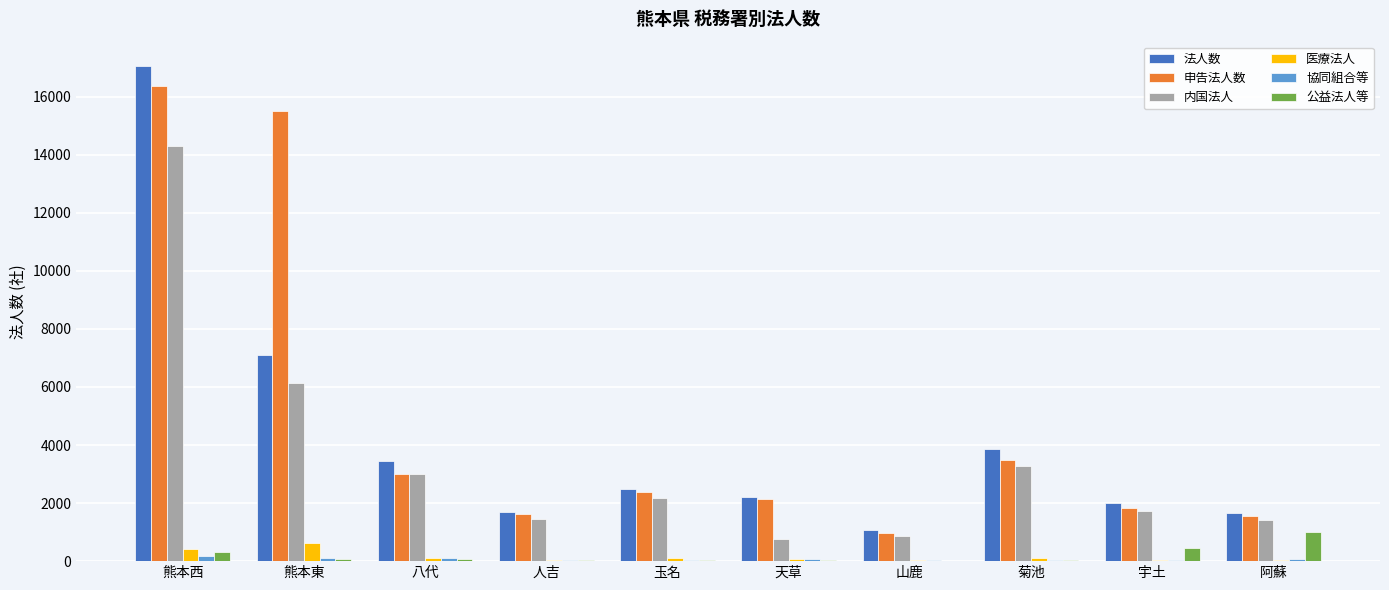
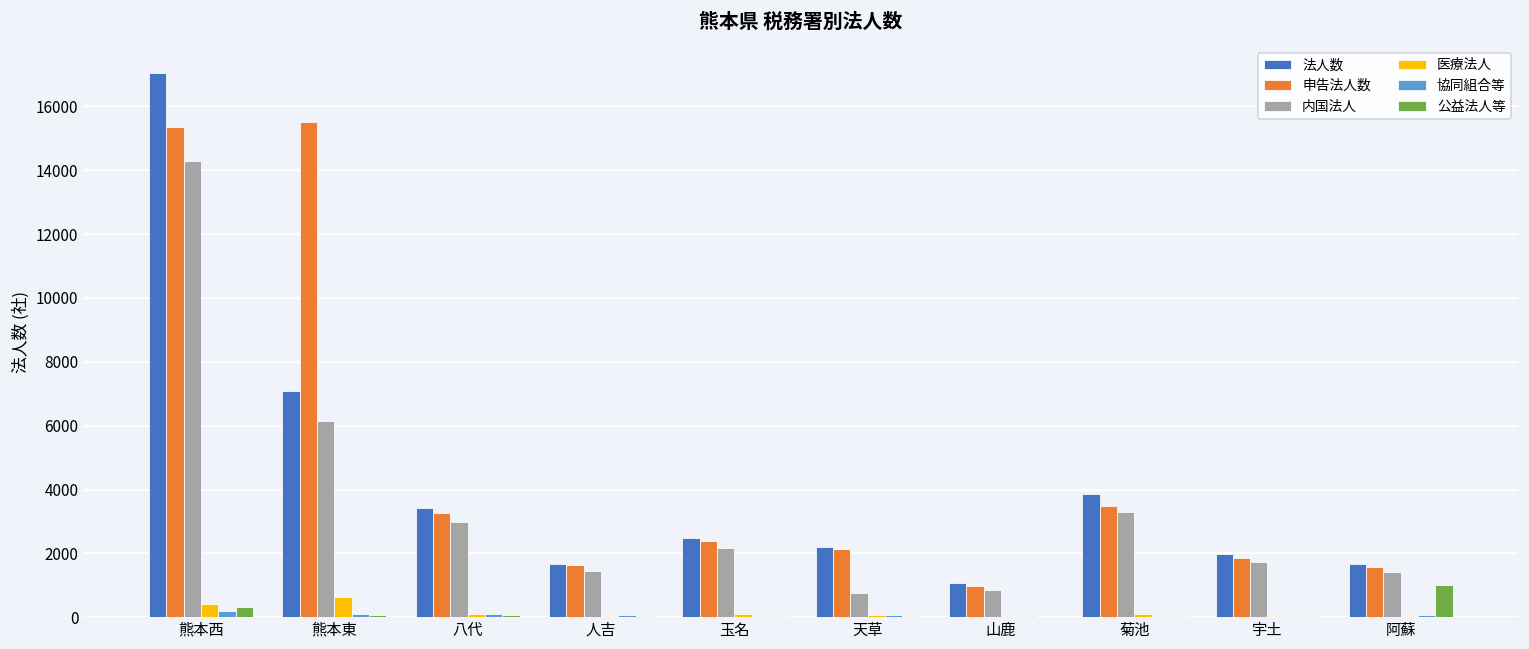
  {
    "申告法人数": {
-     "熊本西": 16400,
+     "熊本西": 15400,
      "熊本東": 15500,
-     "八代": 3000,
+     "八代": 3300,
      "人吉": 1600,
      "玉名": 2400,
      "天草": 2200,
      "山鹿": 1000,
      "菊池": 3500,
      "宇土": 1800,
      "阿蘇": 1600
    },
    "内国法人": {
      "熊本西": 14300,
      "熊本東": 6100,
      "八代": 3000,
      "人吉": 1500,
      "玉名": 2200,
      "天草": 800,
      "山鹿": 900,
      "菊池": 3300,
      "宇土": 1700,
      "阿蘇": 1400
    },
    "医療法人": {
      "熊本西": 400,
      "熊本東": 600,
      "八代": 100,
      "玉名": 100,
      "菊池": 100
    },
    "公益法人等": {
      "熊本西": 300,
-     "宇土": 500,
+     "宇土": 0,
      "阿蘇": 1000
    }
  }
